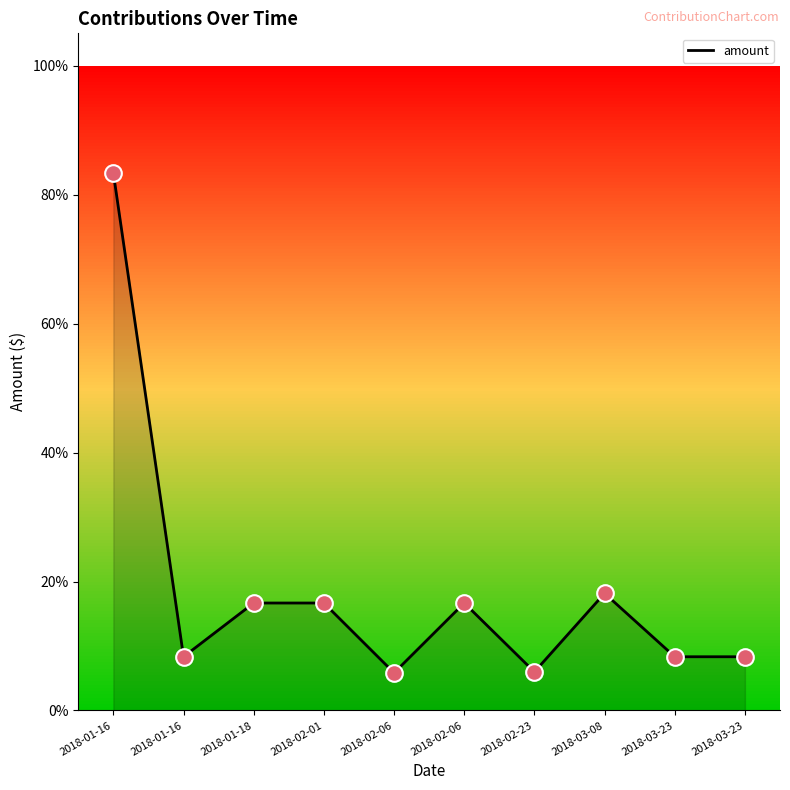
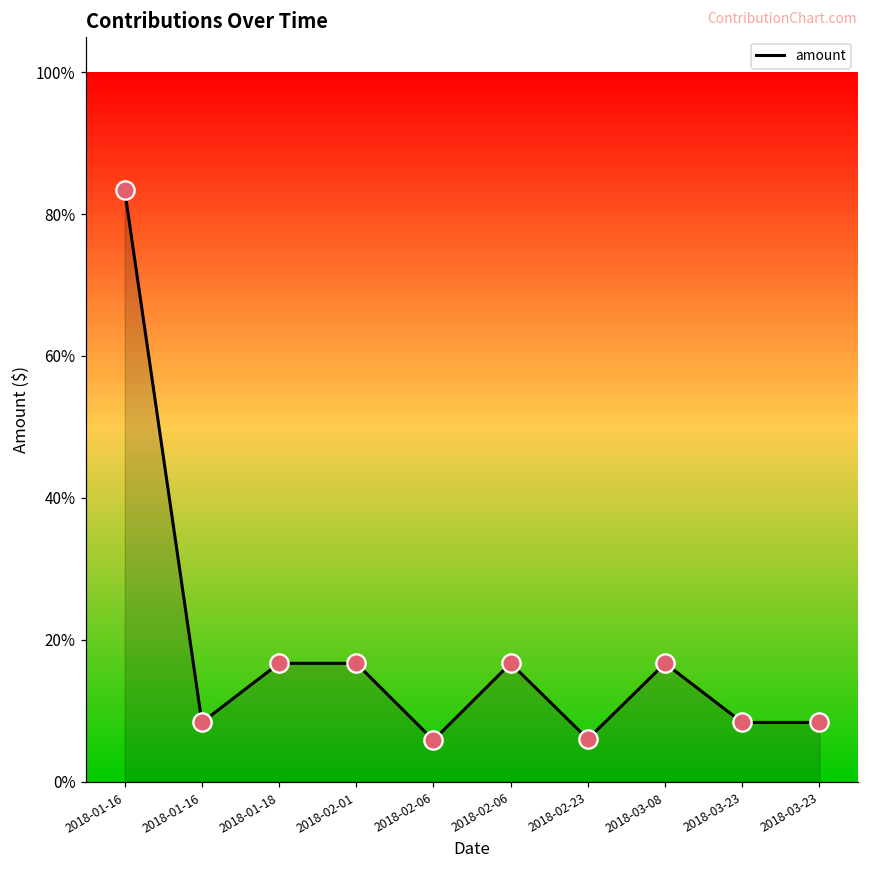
  {
    "2018-01-18": "17%",
    "2018-02-01": "17%",
    "2018-02-23": "6%",
-   "2018-03-08": "18%"
+   "2018-03-08": "17%"
  }
